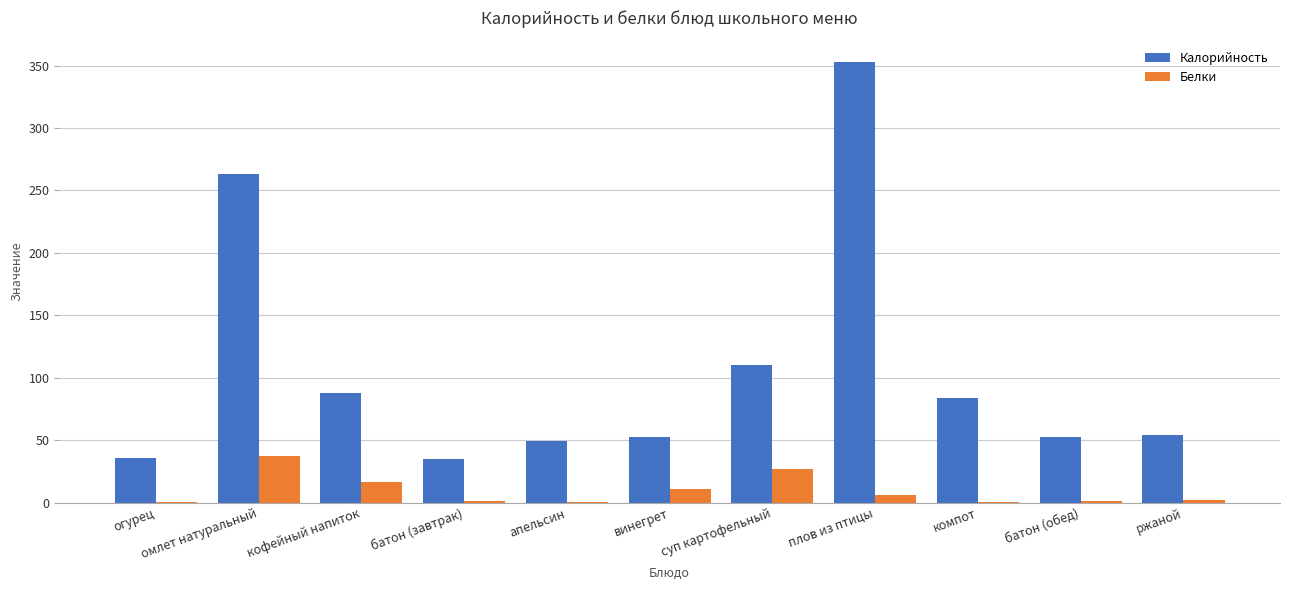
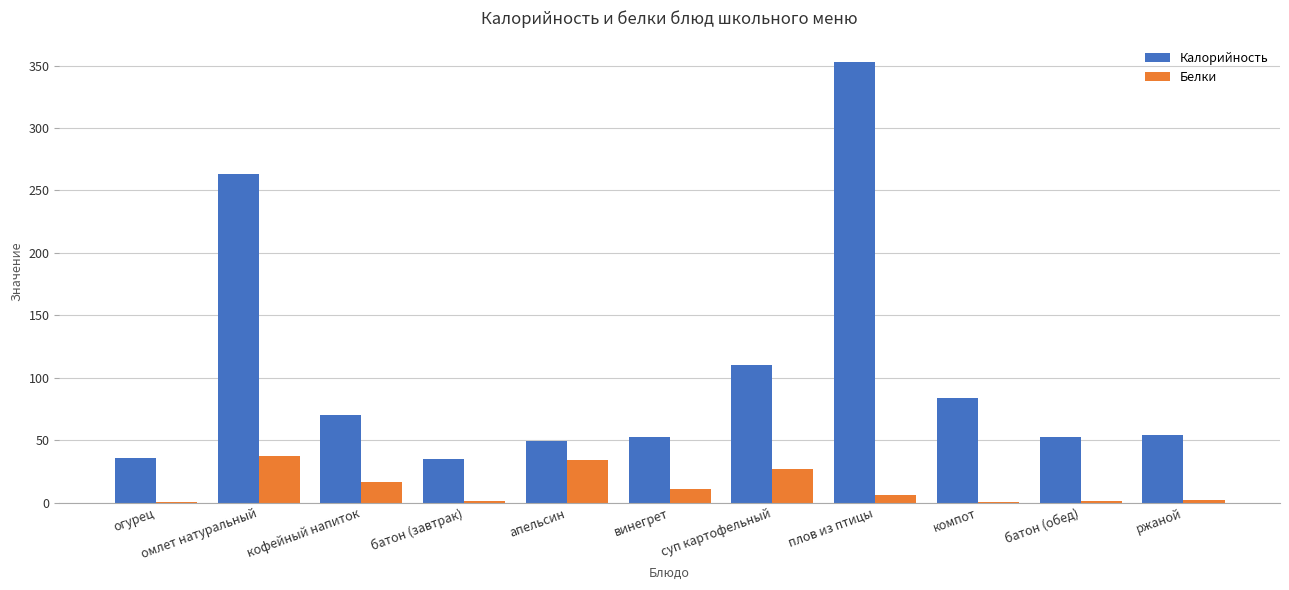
  {
    "Калорийность": {
      "огурец": 36,
      "омлет натуральный": 263,
-     "кофейный напиток": 88,
+     "кофейный напиток": 70,
      "батон (завтрак)": 35,
      "апельсин": 49,
      "винегрет": 53,
      "суп картофельный": 110,
      "плов из птицы": 353,
      "компот": 84,
      "батон (обед)": 52,
      "ржаной": 54
    },
    "Белки": {
      "омлет натуральный": 37,
      "кофейный напиток": 17,
-     "апельсин": 1,
+     "апельсин": 34,
      "винегрет": 11,
      "суп картофельный": 27,
      "плов из птицы": 6
    }
  }
